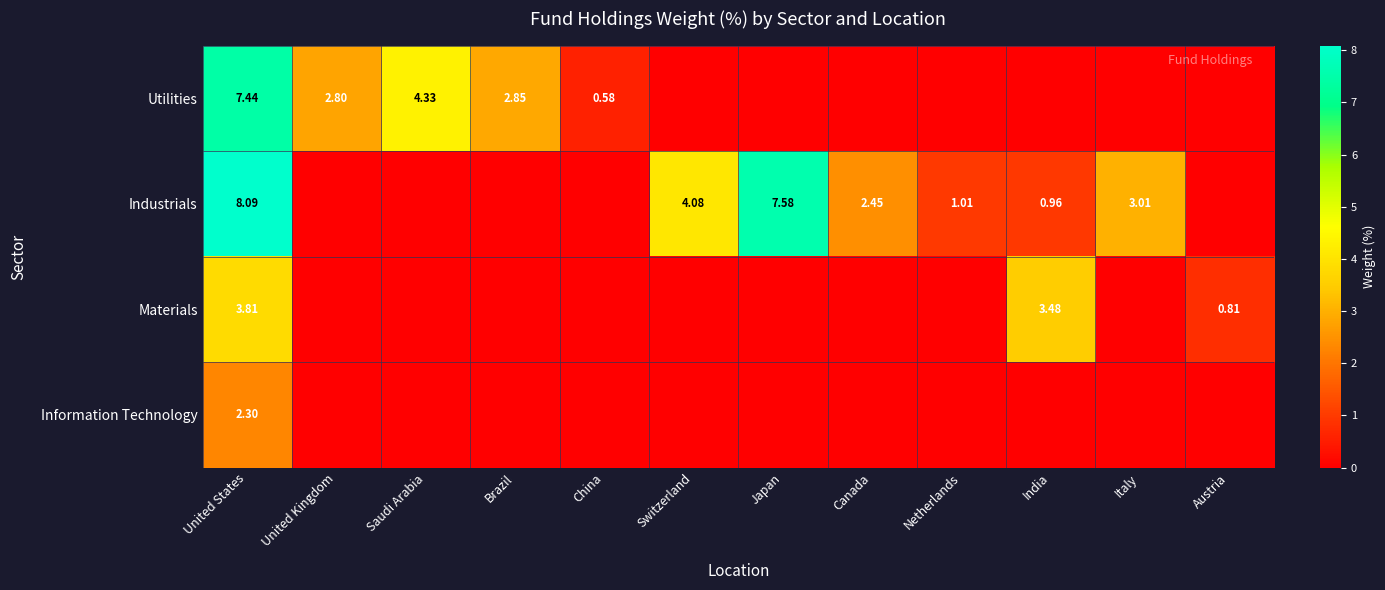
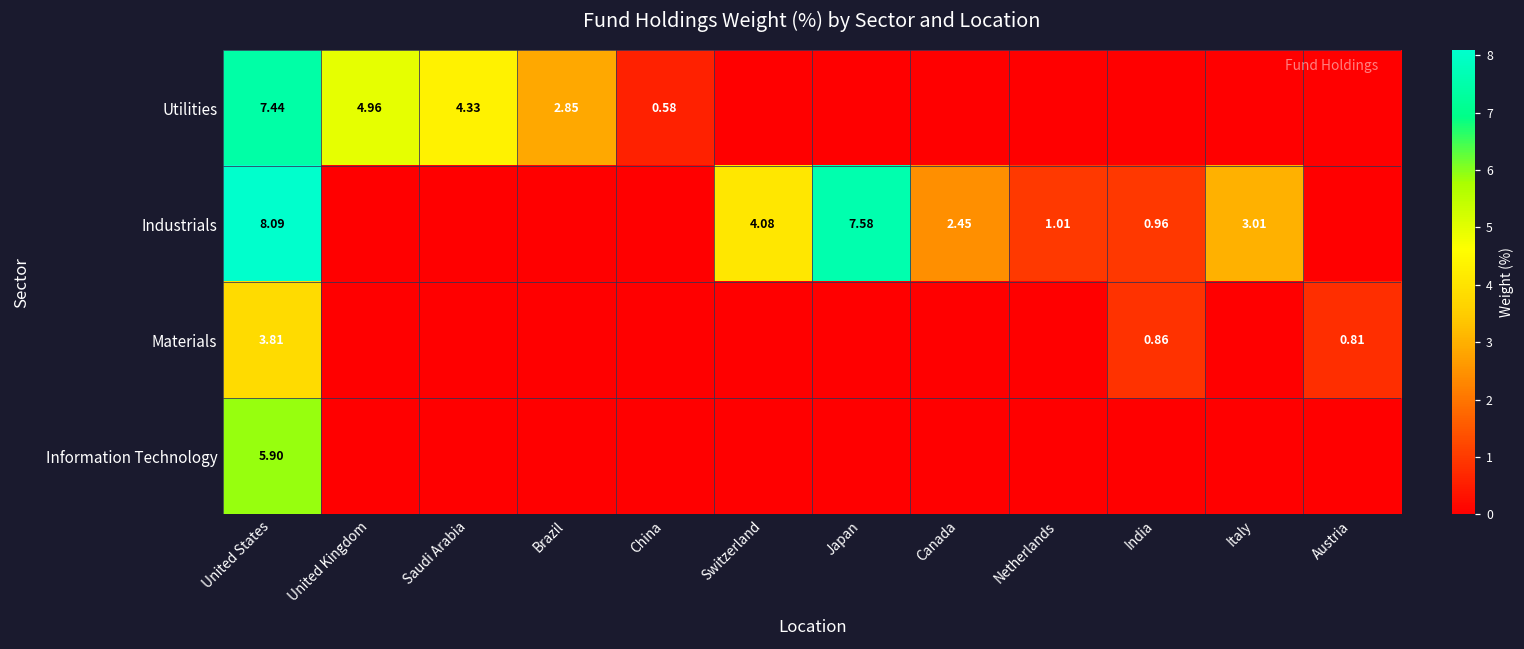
  {
    "Utilities": {
      "United States": 7.44,
-     "United Kingdom": 2.80,
+     "United Kingdom": 4.96,
      "Saudi Arabia": 4.33,
      "Brazil": 2.85,
      "China": 0.58
    },
    "Industrials": {
      "United States": 8.09,
      "Switzerland": 4.08,
      "Japan": 7.58,
      "Canada": 2.45,
      "Netherlands": 1.01,
      "India": 0.96,
      "Italy": 3.01
    },
    "Materials": {
      "United States": 3.81,
-     "India": 3.48,
+     "India": 0.86,
      "Austria": 0.81
    },
    "Information Technology": {
-     "United States": 2.30
+     "United States": 5.90
    }
  }
